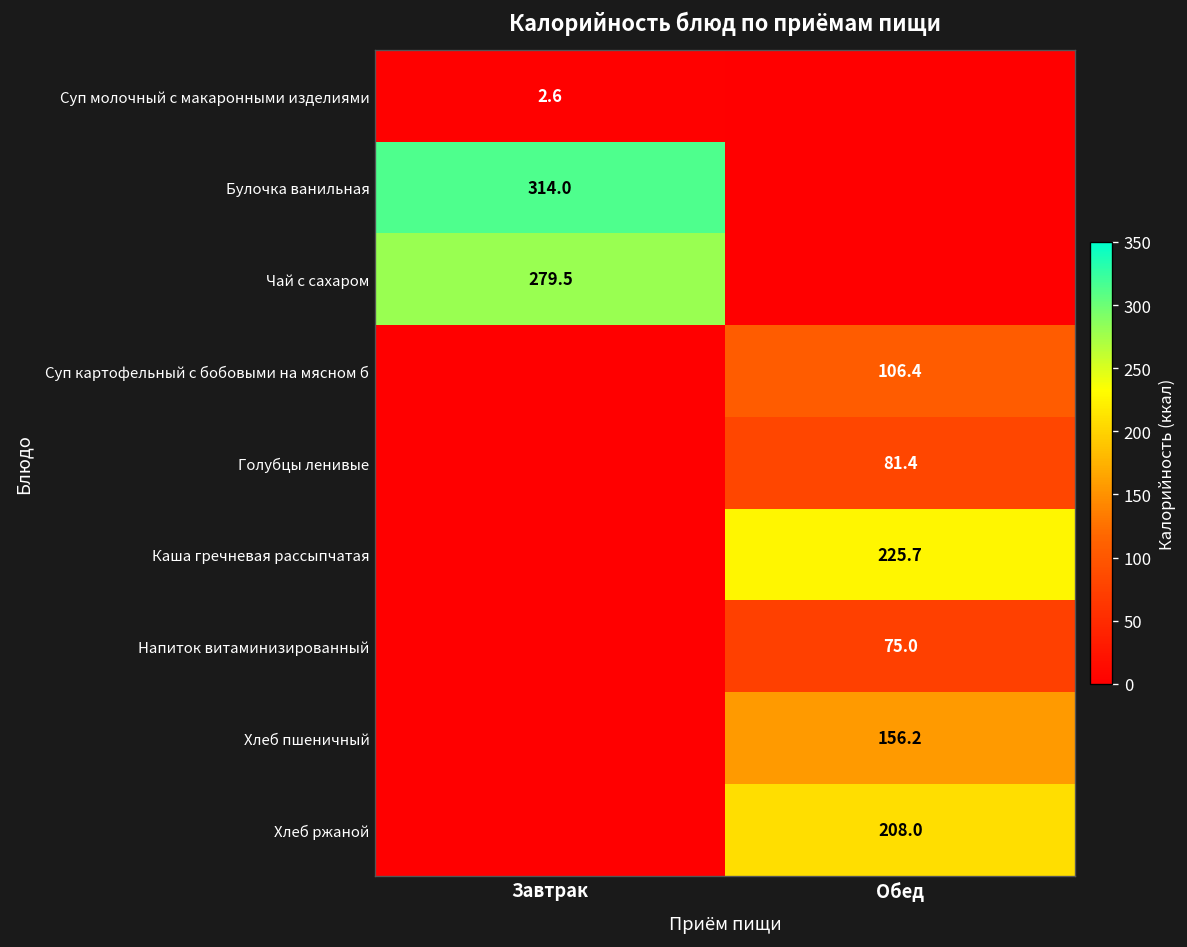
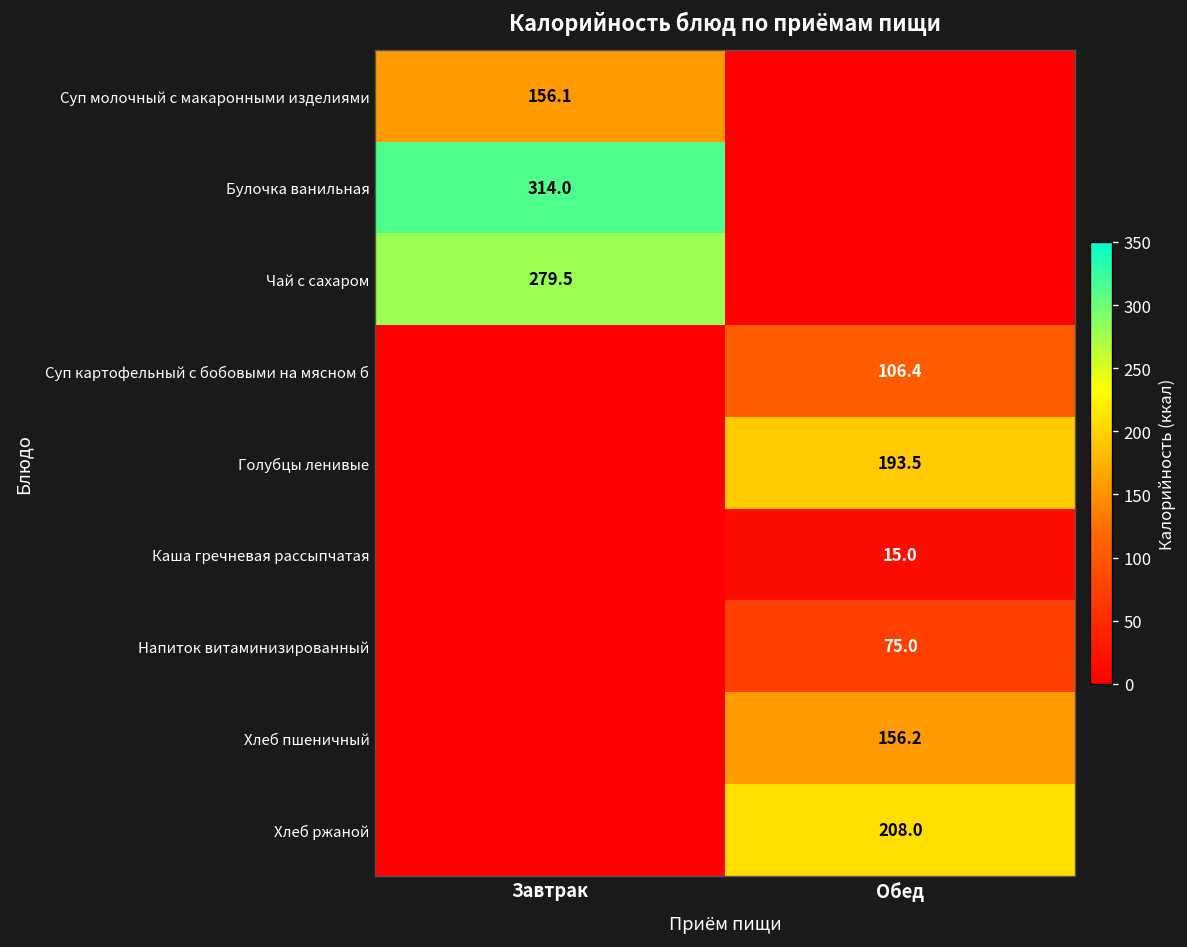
  {
    "Суп молочный с макаронными изделиями": {
-     "Завтрак": 2.6
+     "Завтрак": 156.1
    },
    "Булочка ванильная": {
      "Завтрак": 314.0
    },
    "Чай с сахаром": {
      "Завтрак": 279.5
    },
    "Суп картофельный с бобовыми на мясном б": {
      "Обед": 106.4
    },
    "Голубцы ленивые": {
-     "Обед": 81.4
+     "Обед": 193.5
    },
    "Каша гречневая рассыпчатая": {
-     "Обед": 225.7
+     "Обед": 15.0
    },
    "Напиток витаминизированный": {
      "Обед": 75.0
    },
    "Хлеб пшеничный": {
      "Обед": 156.2
    },
    "Хлеб ржаной": {
      "Обед": 208.0
    }
  }
